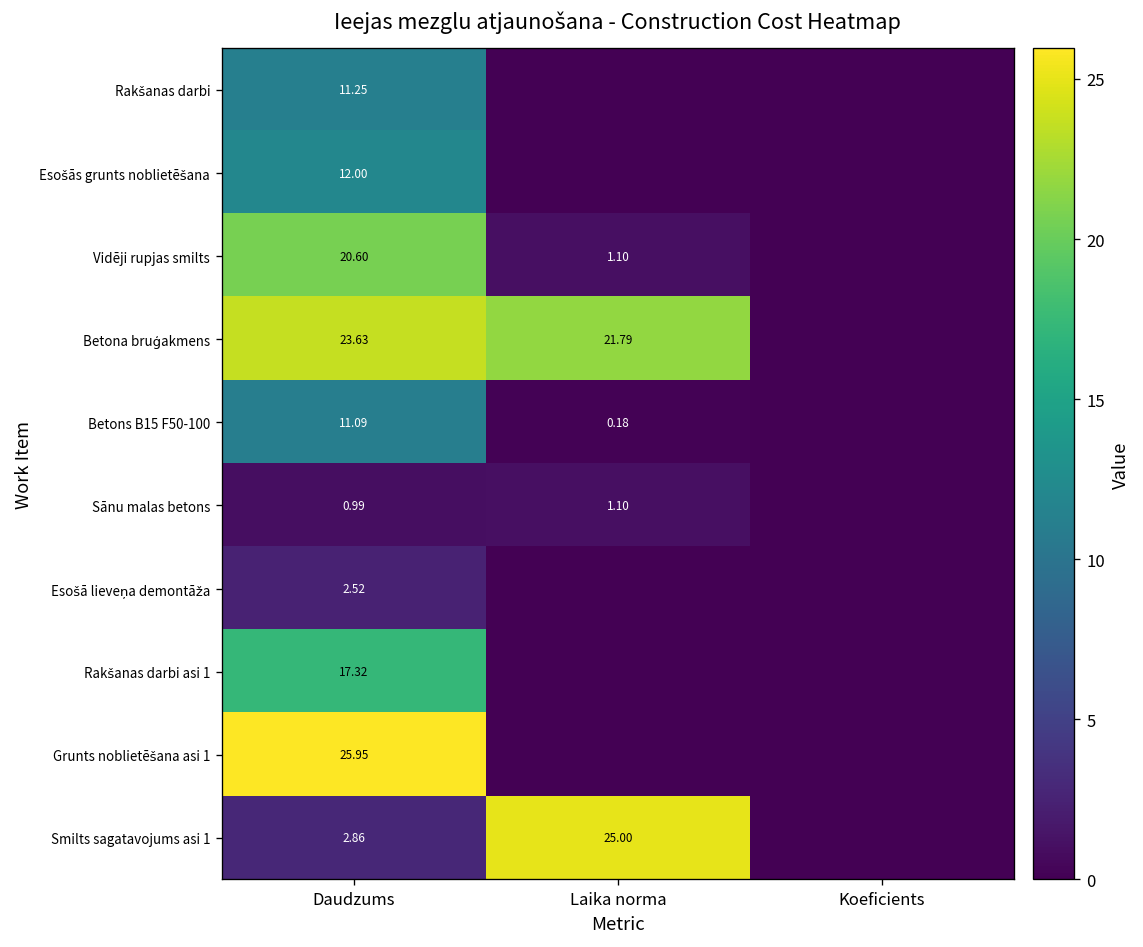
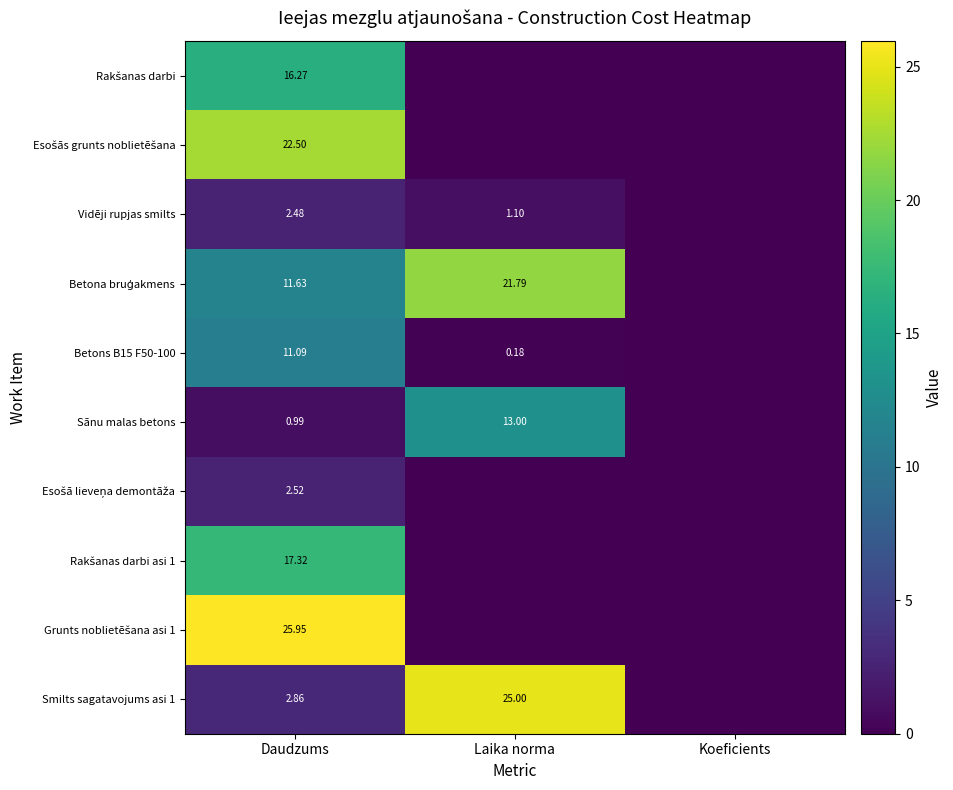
  {
    "Rakšanas darbi": {
-     "Daudzums": 11.25
+     "Daudzums": 16.27
    },
    "Esošās grunts noblietēšana": {
-     "Daudzums": 12.00
+     "Daudzums": 22.50
    },
    "Vidēji rupjas smilts": {
-     "Daudzums": 20.60,
+     "Daudzums": 2.48,
      "Laika norma": 1.10
    },
    "Betona bruģakmens": {
-     "Daudzums": 23.63,
+     "Daudzums": 11.63,
      "Laika norma": 21.79
    },
    "Betons B15 F50-100": {
      "Daudzums": 11.09,
      "Laika norma": 0.18
    },
    "Sānu malas betons": {
      "Daudzums": 0.99,
-     "Laika norma": 1.10
+     "Laika norma": 13.00
    },
    "Esošā lieveņa demontāža": {
      "Daudzums": 2.52
    },
    "Rakšanas darbi asi 1": {
      "Daudzums": 17.32
    },
    "Grunts noblietēšana asi 1": {
      "Daudzums": 25.95
    },
    "Smilts sagatavojums asi 1": {
      "Daudzums": 2.86,
      "Laika norma": 25.00
    }
  }
